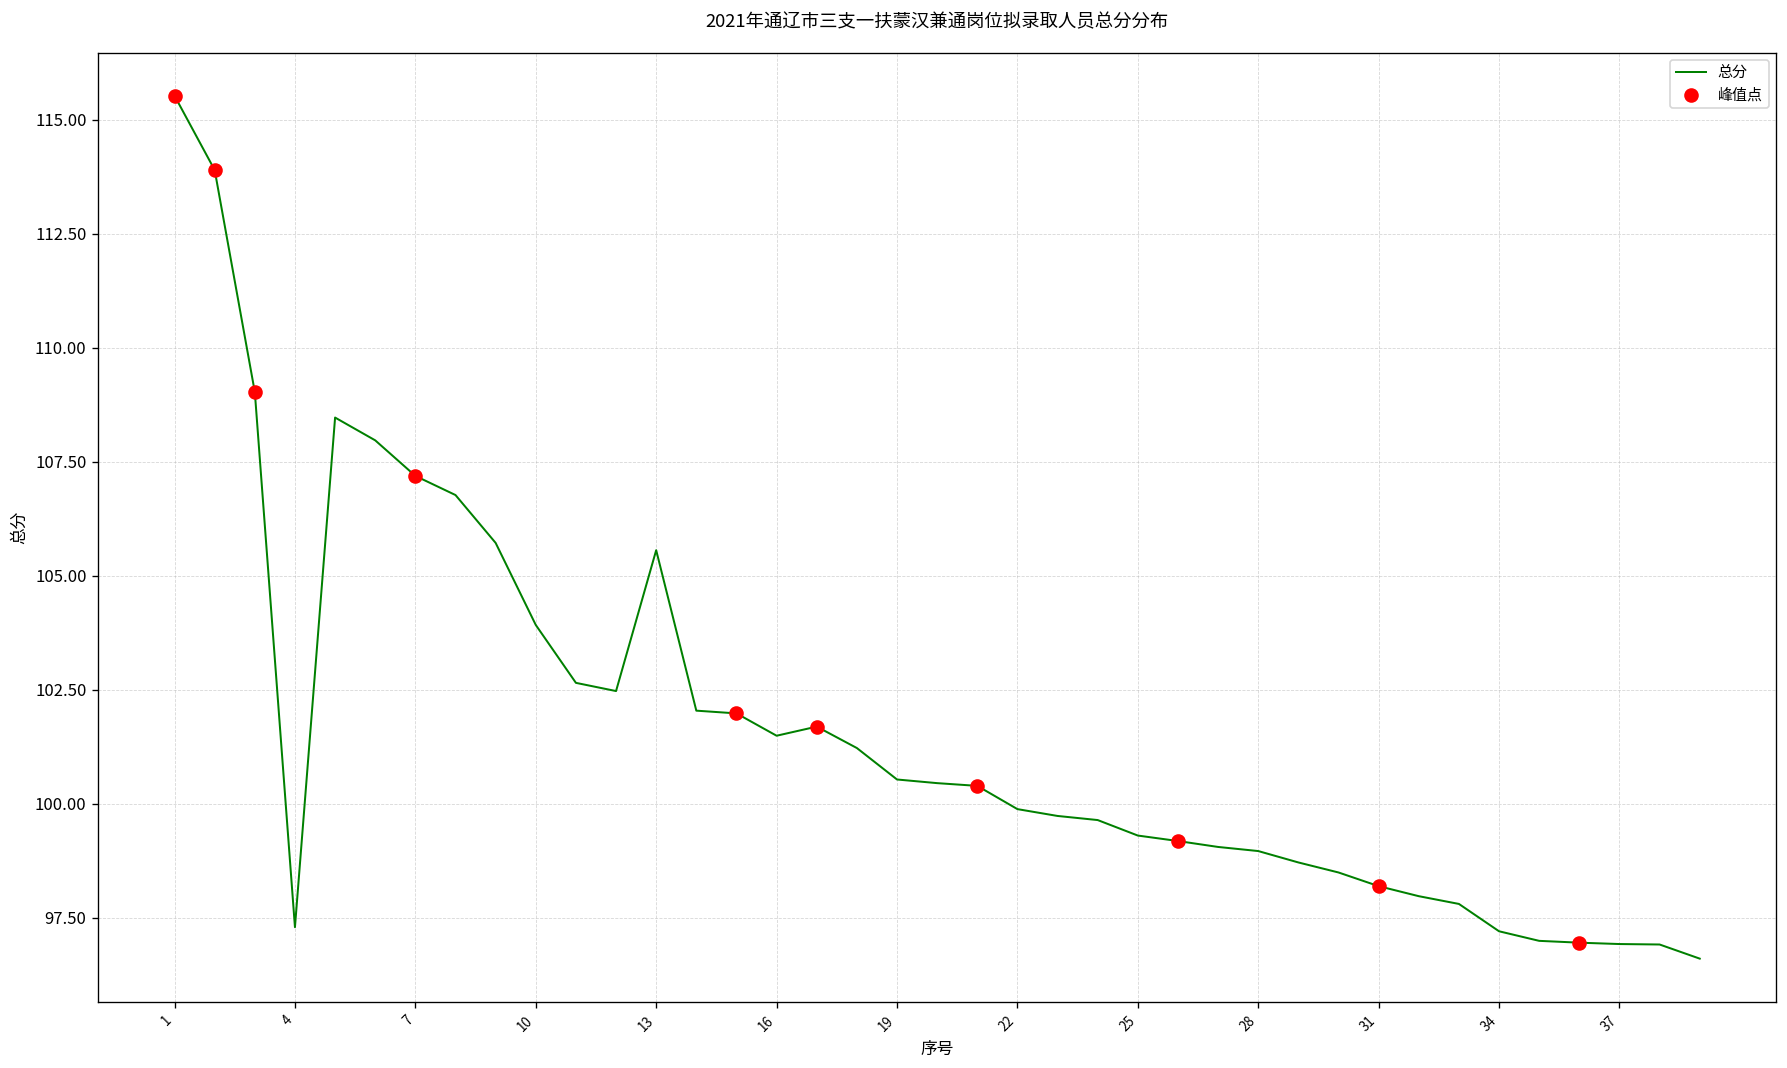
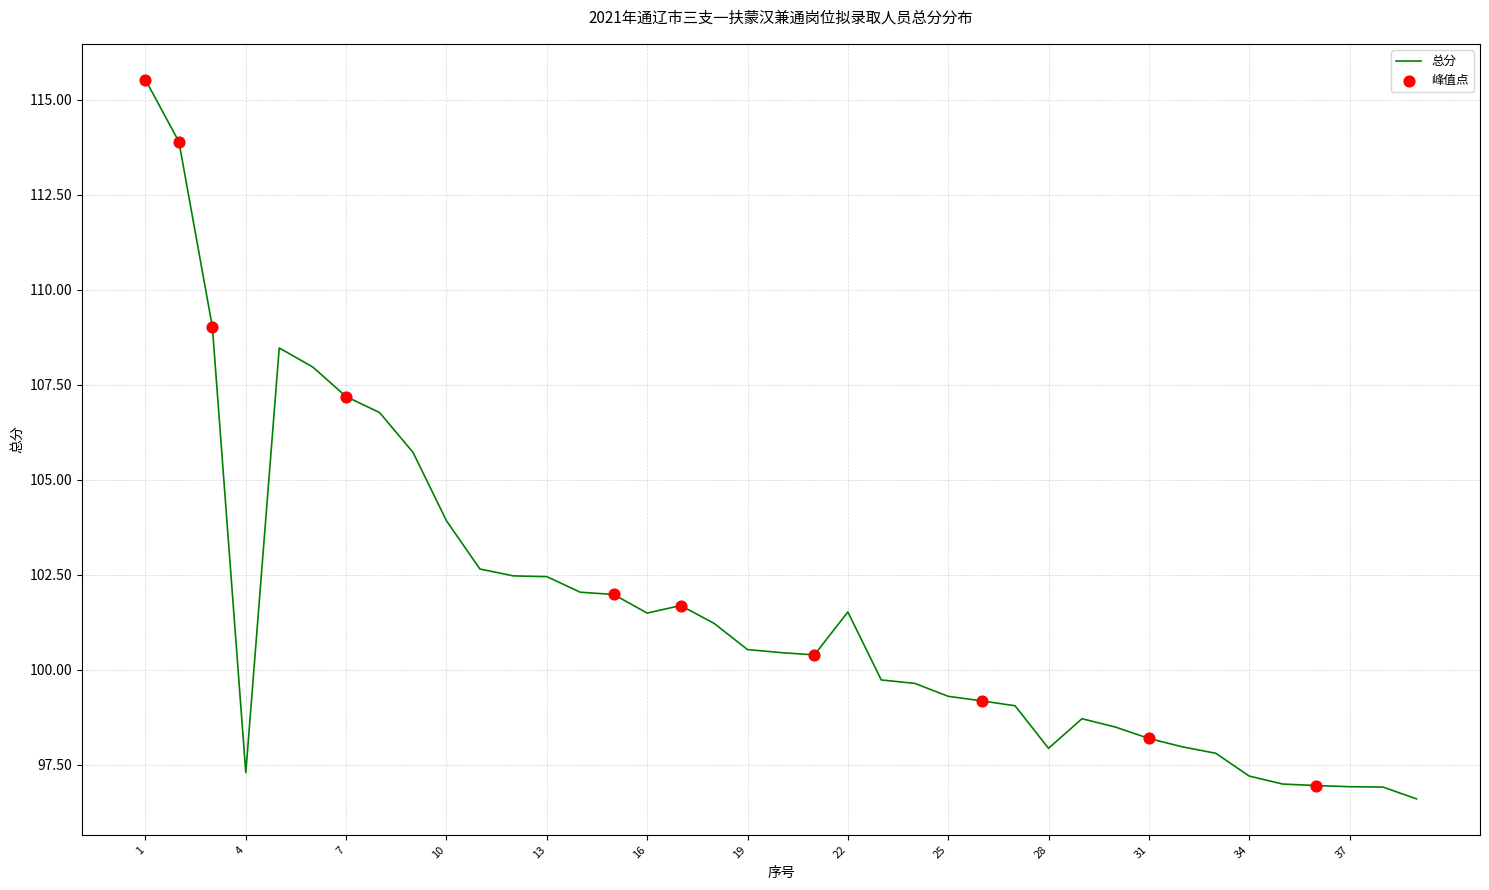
  {
    "总分": {
      "4": 97.3,
      "10": 103.9,
-     "13": 105.6,
+     "13": 102.5,
      "16": 101.5,
      "19": 100.5,
-     "22": 99.9,
+     "22": 101.5,
      "25": 99.3,
-     "28": 99.0,
+     "28": 97.9,
      "34": 97.2,
      "37": 96.9
    }
  }
